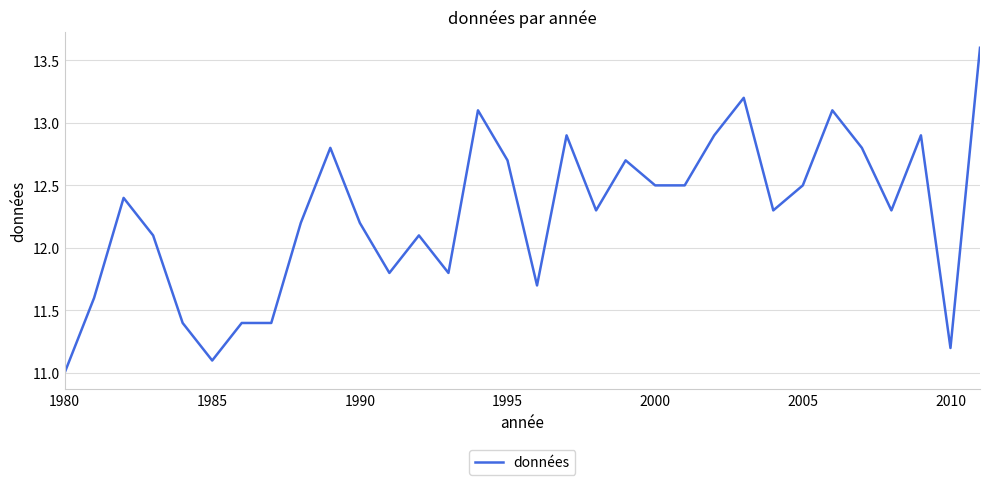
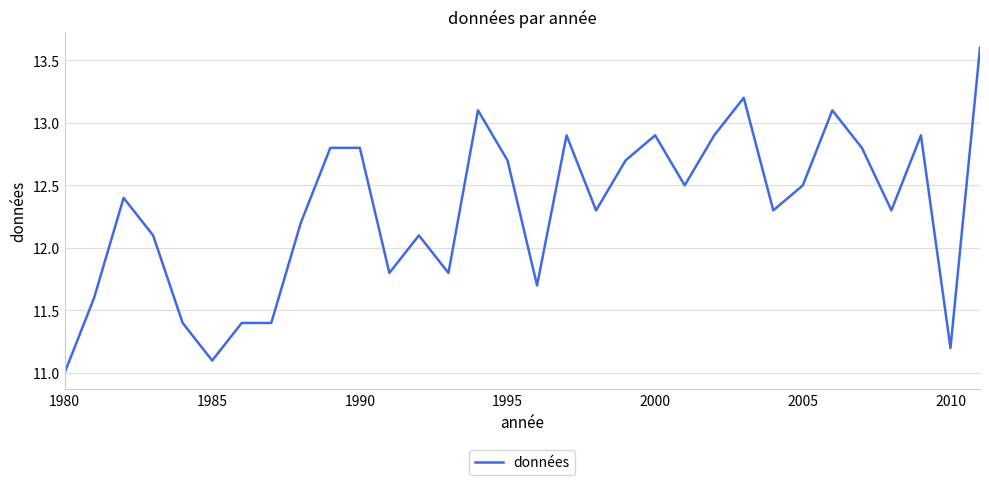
  {
    "1980": 11.0,
    "1985": 11.1,
-   "1990": 12.2,
+   "1990": 12.8,
    "1995": 12.7,
-   "2000": 12.5,
+   "2000": 12.9,
    "2005": 12.5,
    "2010": 11.2
  }
